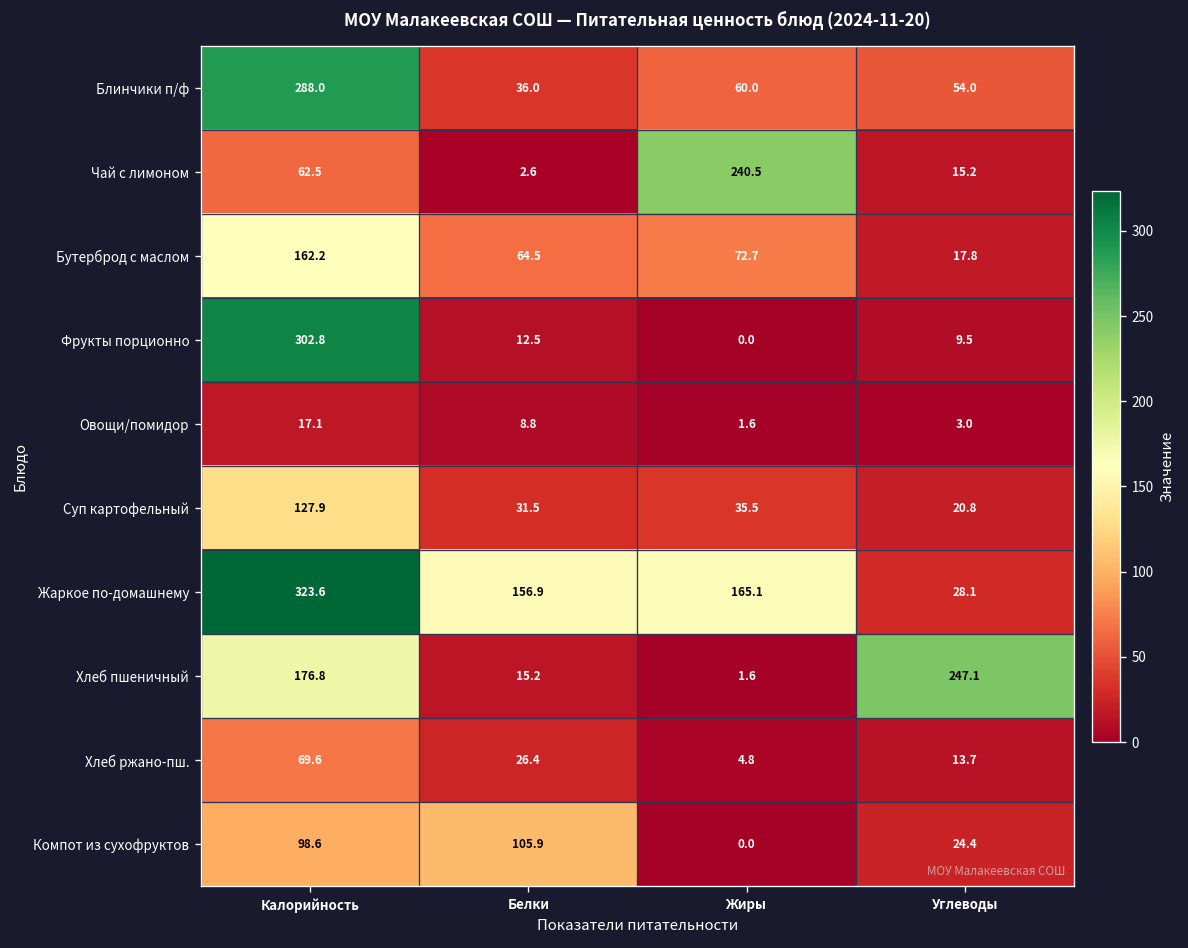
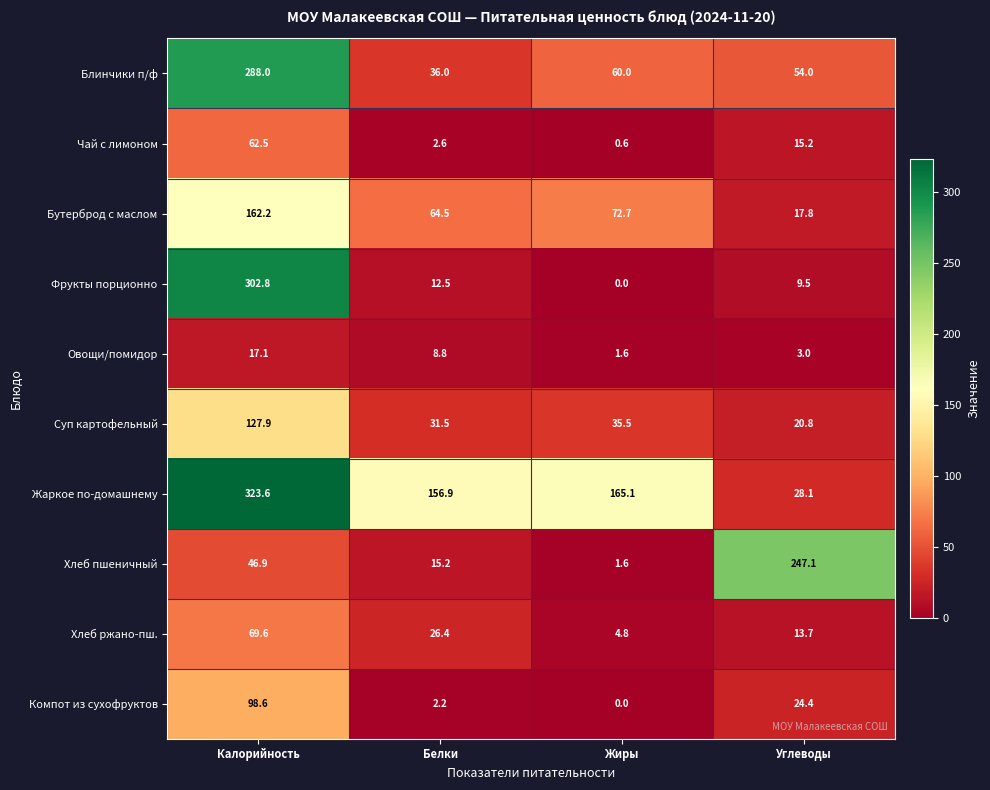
  {
    "Блинчики п/ф": {
      "Калорийность": 288.0,
      "Белки": 36.0,
      "Жиры": 60.0,
      "Углеводы": 54.0
    },
    "Чай с лимоном": {
      "Калорийность": 62.5,
      "Белки": 2.6,
-     "Жиры": 240.5,
+     "Жиры": 0.6,
      "Углеводы": 15.2
    },
    "Бутерброд с маслом": {
      "Калорийность": 162.2,
      "Белки": 64.5,
      "Жиры": 72.7,
      "Углеводы": 17.8
    },
    "Фрукты порционно": {
      "Калорийность": 302.8,
      "Белки": 12.5,
      "Жиры": 0.0,
      "Углеводы": 9.5
    },
    "Овощи/помидор": {
      "Калорийность": 17.1,
      "Белки": 8.8,
      "Жиры": 1.6,
      "Углеводы": 3.0
    },
    "Суп картофельный": {
      "Калорийность": 127.9,
      "Белки": 31.5,
      "Жиры": 35.5,
      "Углеводы": 20.8
    },
    "Жаркое по-домашнему": {
      "Калорийность": 323.6,
      "Белки": 156.9,
      "Жиры": 165.1,
      "Углеводы": 28.1
    },
    "Хлеб пшеничный": {
-     "Калорийность": 176.8,
+     "Калорийность": 46.9,
      "Белки": 15.2,
      "Жиры": 1.6,
      "Углеводы": 247.1
    },
    "Хлеб ржано-пш.": {
      "Калорийность": 69.6,
      "Белки": 26.4,
      "Жиры": 4.8,
      "Углеводы": 13.7
    },
    "Компот из сухофруктов": {
      "Калорийность": 98.6,
-     "Белки": 105.9,
+     "Белки": 2.2,
      "Жиры": 0.0
    }
  }
